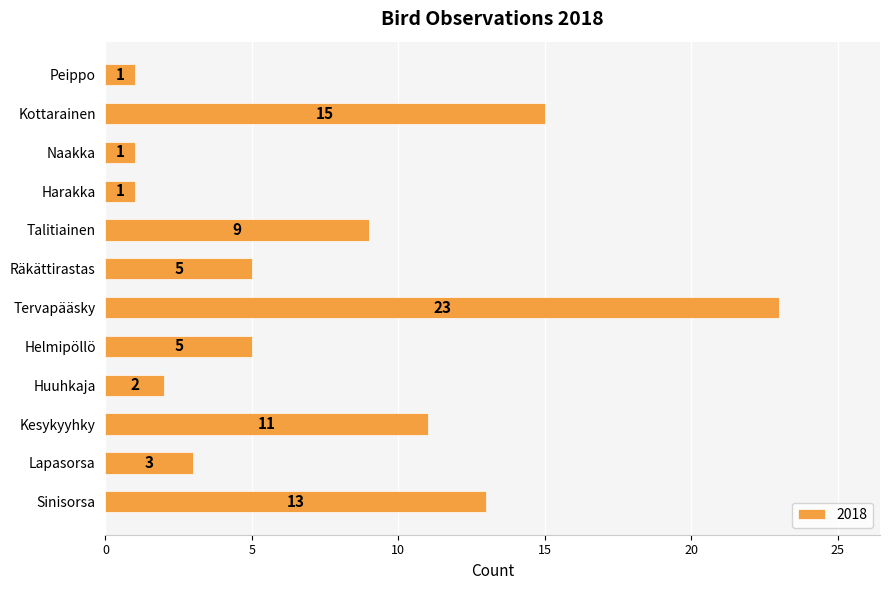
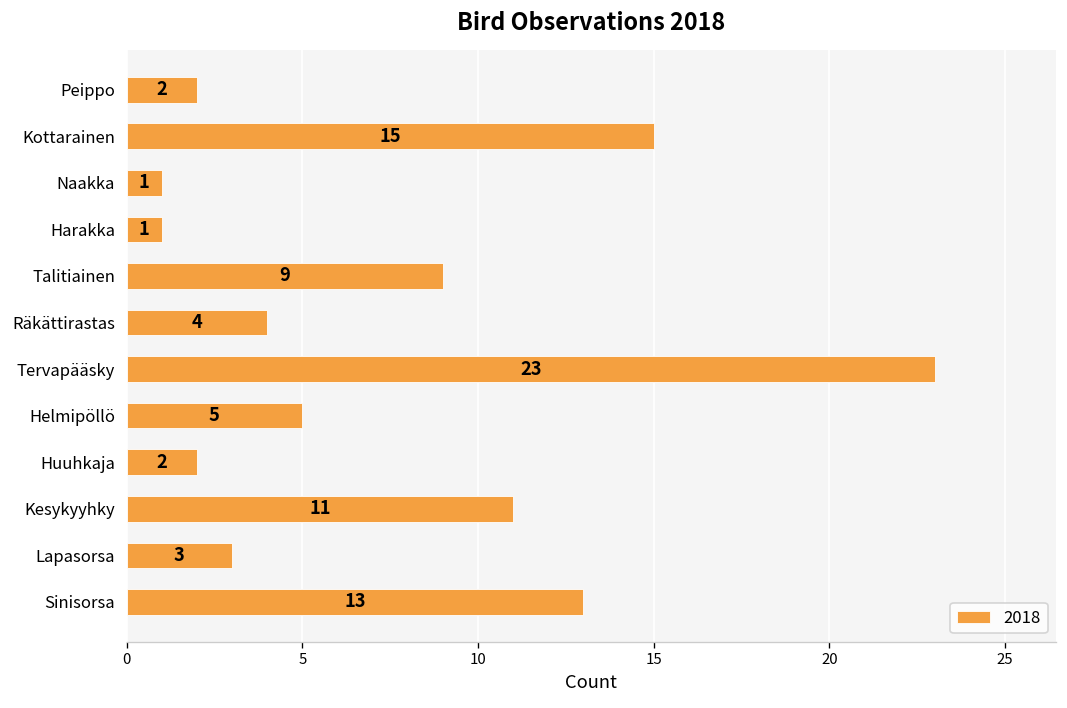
  {
-   "Peippo": 1,
+   "Peippo": 2,
    "Kottarainen": 15,
    "Naakka": 1,
    "Harakka": 1,
    "Talitiainen": 9,
-   "Räkättirastas": 5,
+   "Räkättirastas": 4,
    "Tervapääsky": 23,
    "Helmipöllö": 5,
    "Huuhkaja": 2,
    "Kesykyyhky": 11,
    "Lapasorsa": 3,
    "Sinisorsa": 13
  }
